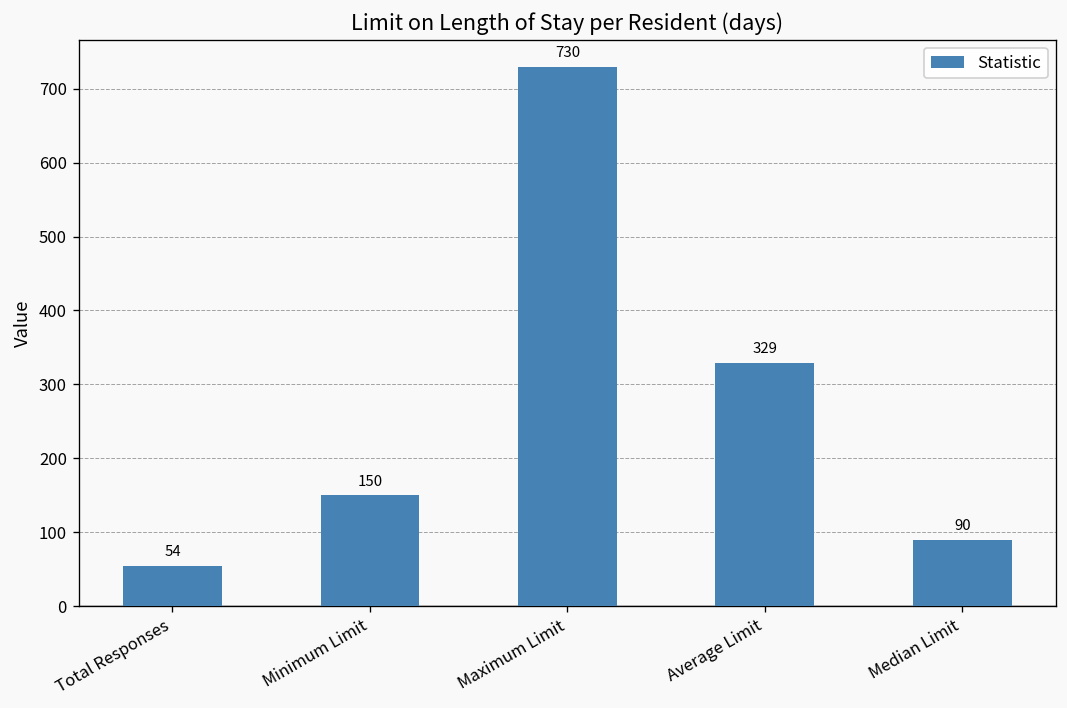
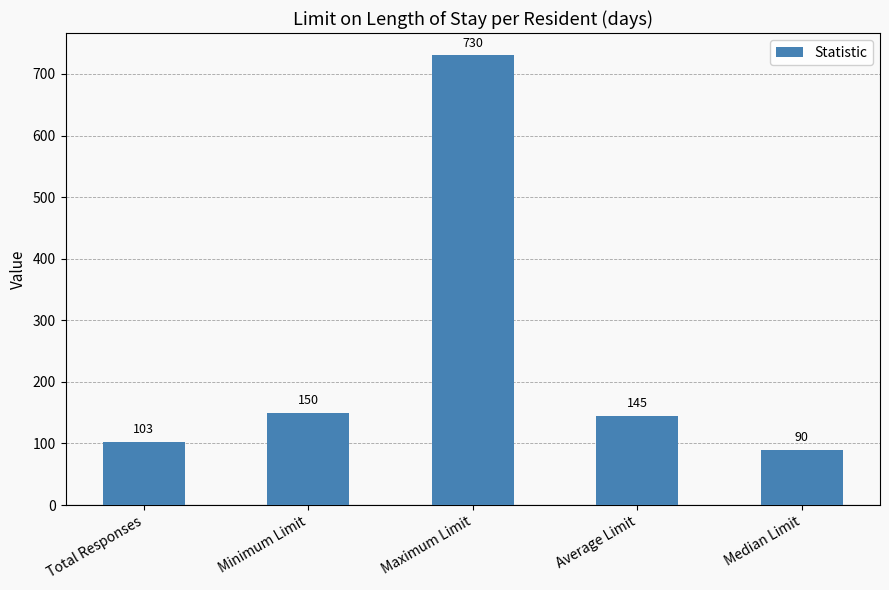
  {
-   "Total Responses": 54,
+   "Total Responses": 103,
    "Minimum Limit": 150,
    "Maximum Limit": 730,
-   "Average Limit": 329,
+   "Average Limit": 145,
    "Median Limit": 90
  }
